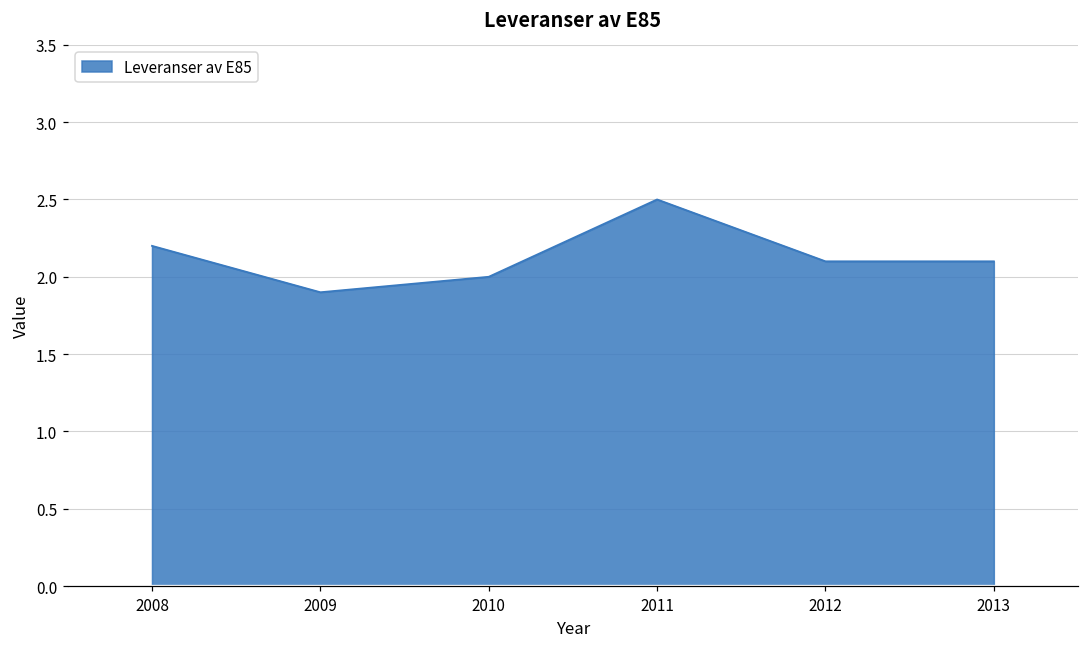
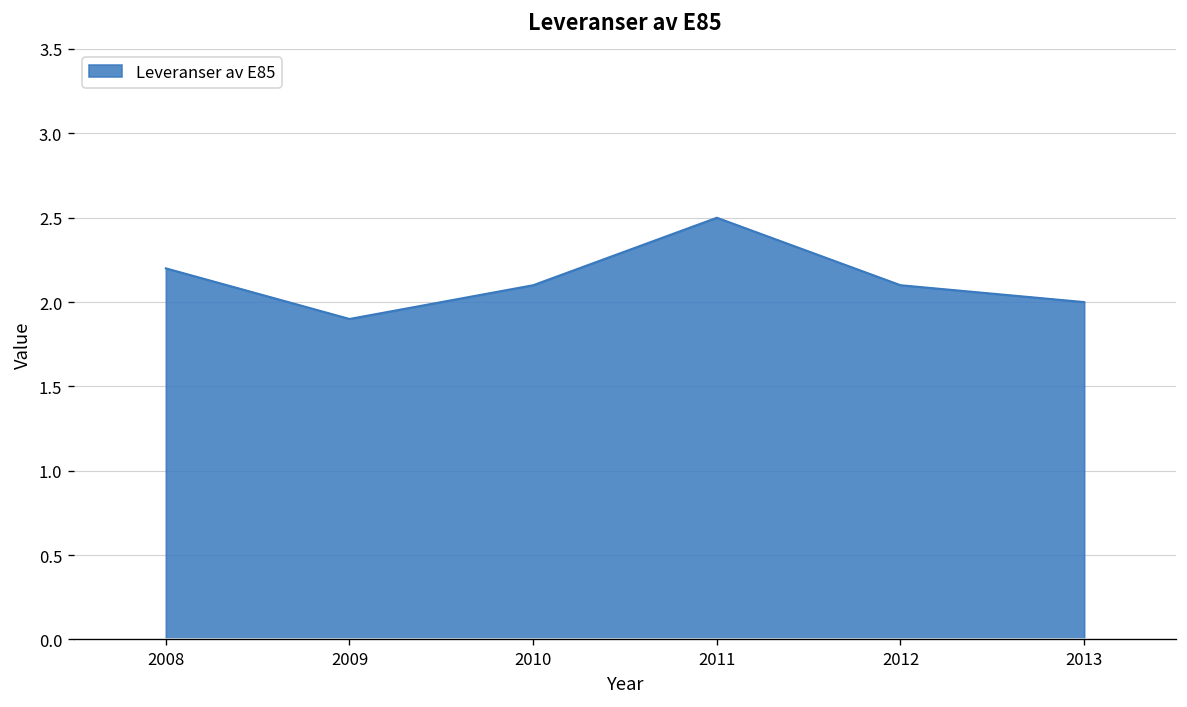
  {
    "2008": 2.2,
    "2009": 1.9,
-   "2010": 2.0,
+   "2010": 2.1,
    "2011": 2.5,
    "2012": 2.1,
-   "2013": 2.1
+   "2013": 2.0
  }
